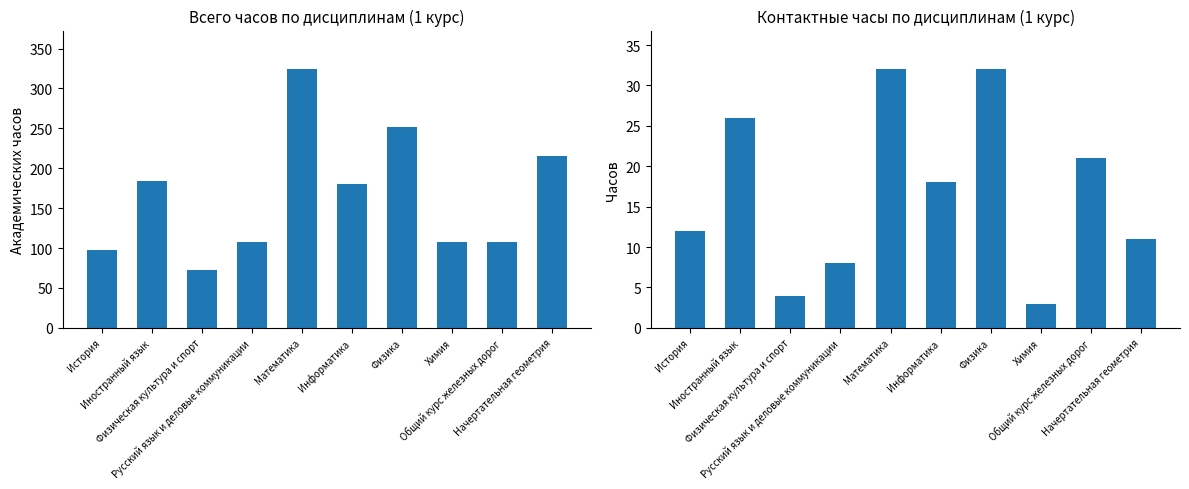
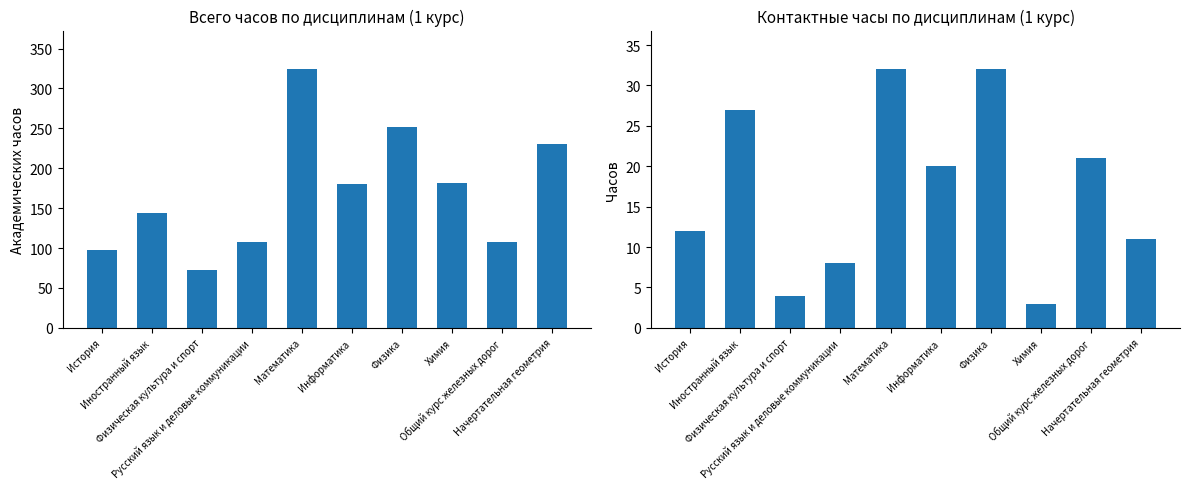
  {
    "Всего часов по дисциплинам (1 курс)": {
      "История": 100,
-     "Иностранный язык": 180,
+     "Иностранный язык": 140,
      "Физическая культура и спорт": 70,
      "Русский язык и деловые коммуникации": 110,
      "Математика": 320,
      "Информатика": 180,
      "Физика": 250,
-     "Химия": 110,
+     "Химия": 180,
      "Общий курс железных дорог": 110,
-     "Начертательная геометрия": 220
+     "Начертательная геометрия": 230
    },
    "Контактные часы по дисциплинам (1 курс)": {
      "История": 12,
-     "Иностранный язык": 26,
+     "Иностранный язык": 27,
      "Физическая культура и спорт": 4,
      "Русский язык и деловые коммуникации": 8,
      "Математика": 32,
-     "Информатика": 18,
+     "Информатика": 20,
      "Физика": 32,
      "Химия": 3,
      "Общий курс железных дорог": 21,
      "Начертательная геометрия": 11
    }
  }
